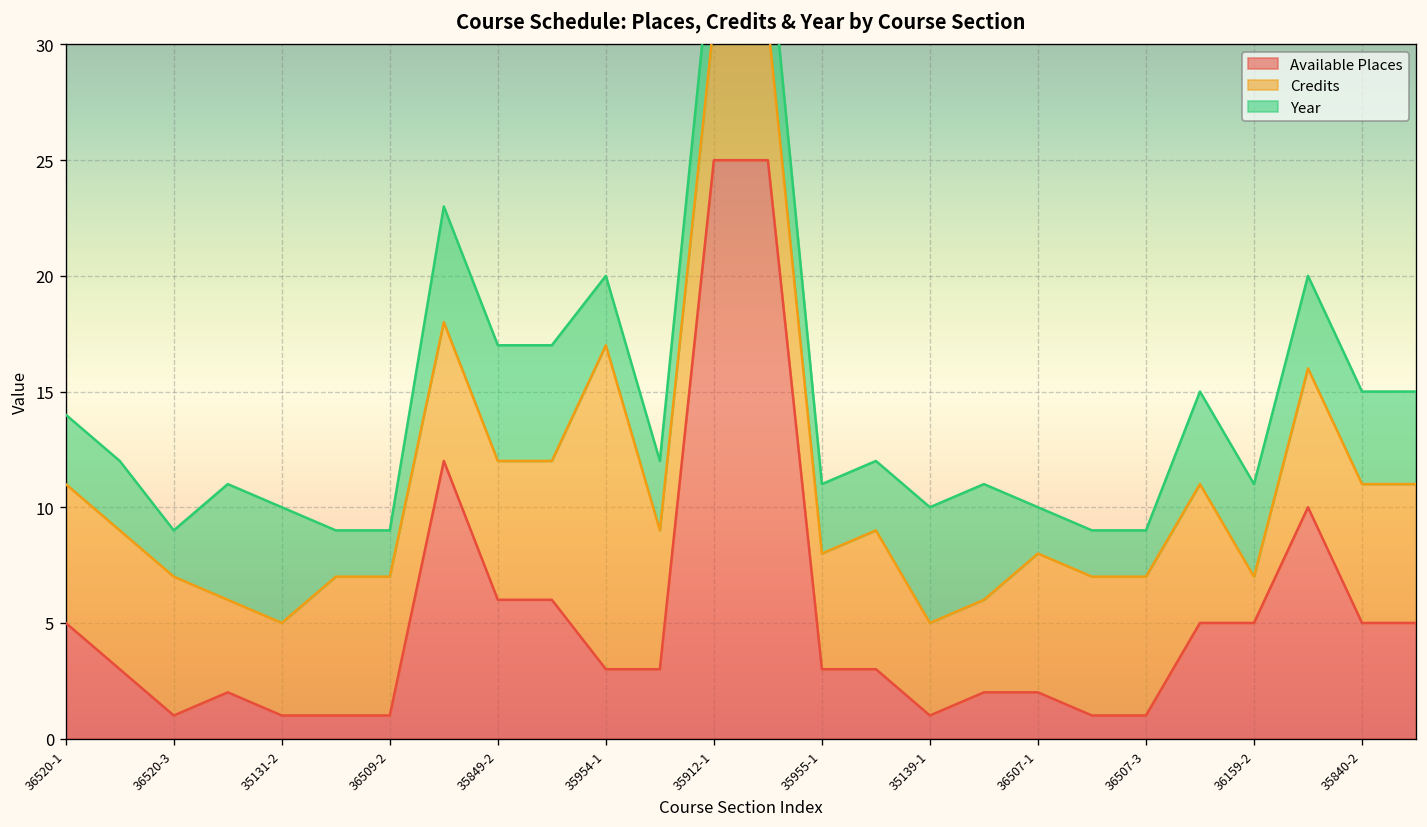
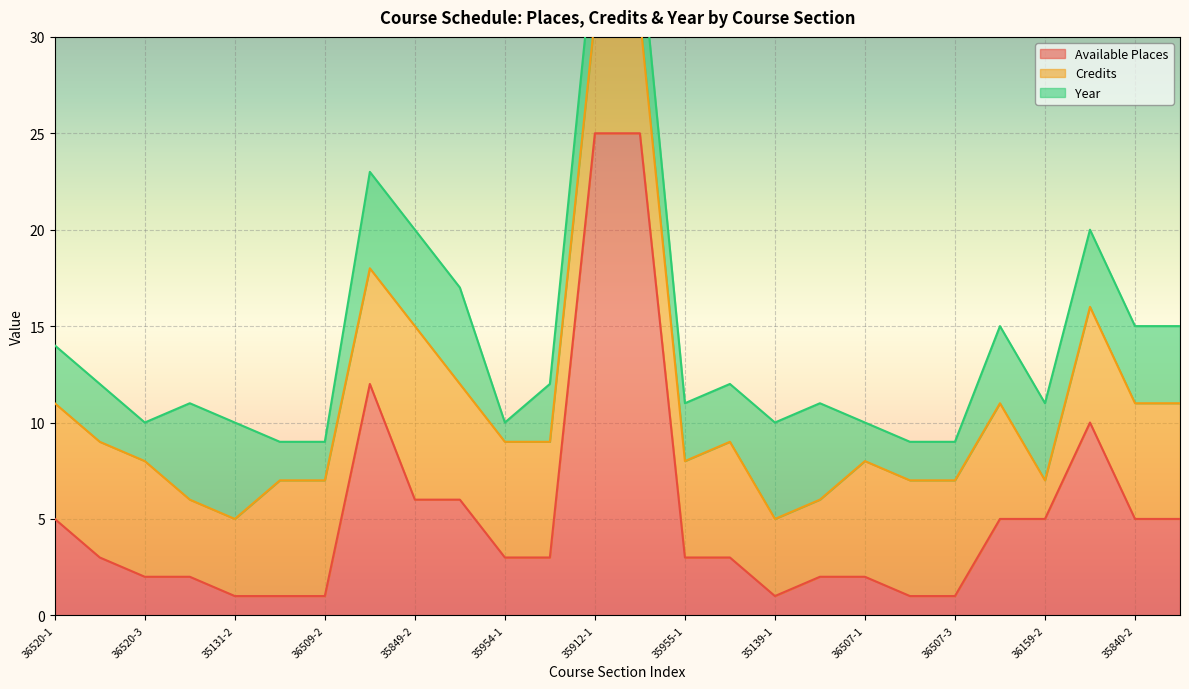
  {
    "Available Places": {
      "36520-1": 5,
-     "36520-3": 1,
+     "36520-3": 2,
      "35131-2": 1,
      "36509-2": 1,
      "35849-2": 6,
      "35954-1": 3,
      "35912-1": 25,
      "35955-1": 3,
      "35139-1": 1,
      "36507-1": 2,
      "36507-3": 1,
      "36159-2": 5,
      "35840-2": 5
    },
    "Credits": {
      "36520-1": 6,
      "36520-3": 6,
      "35131-2": 4,
      "36509-2": 6,
-     "35849-2": 6,
-     "35954-1": 14,
+     "35849-2": 9,
+     "35954-1": 6,
      "35955-1": 5,
      "35139-1": 4,
      "36507-1": 6,
      "36507-3": 6,
      "36159-2": 2,
      "35840-2": 6
    },
    "Year": {
      "36520-1": 3,
      "36520-3": 2,
      "35131-2": 5,
      "36509-2": 2,
      "35849-2": 5,
-     "35954-1": 3,
+     "35954-1": 1,
      "35955-1": 3,
      "35139-1": 5,
      "36507-1": 2,
      "36507-3": 2,
      "36159-2": 4,
      "35840-2": 4
    }
  }
